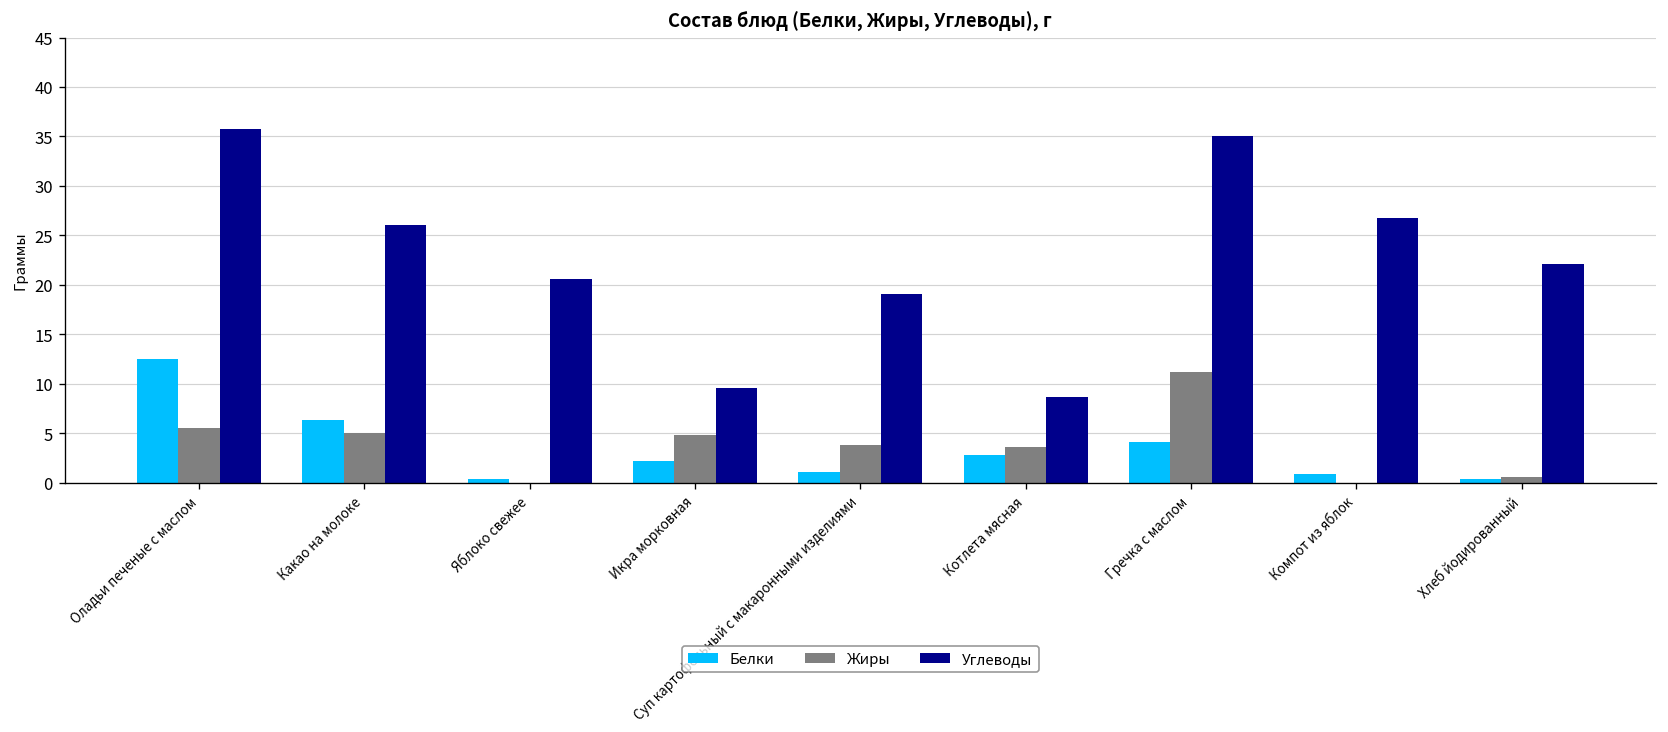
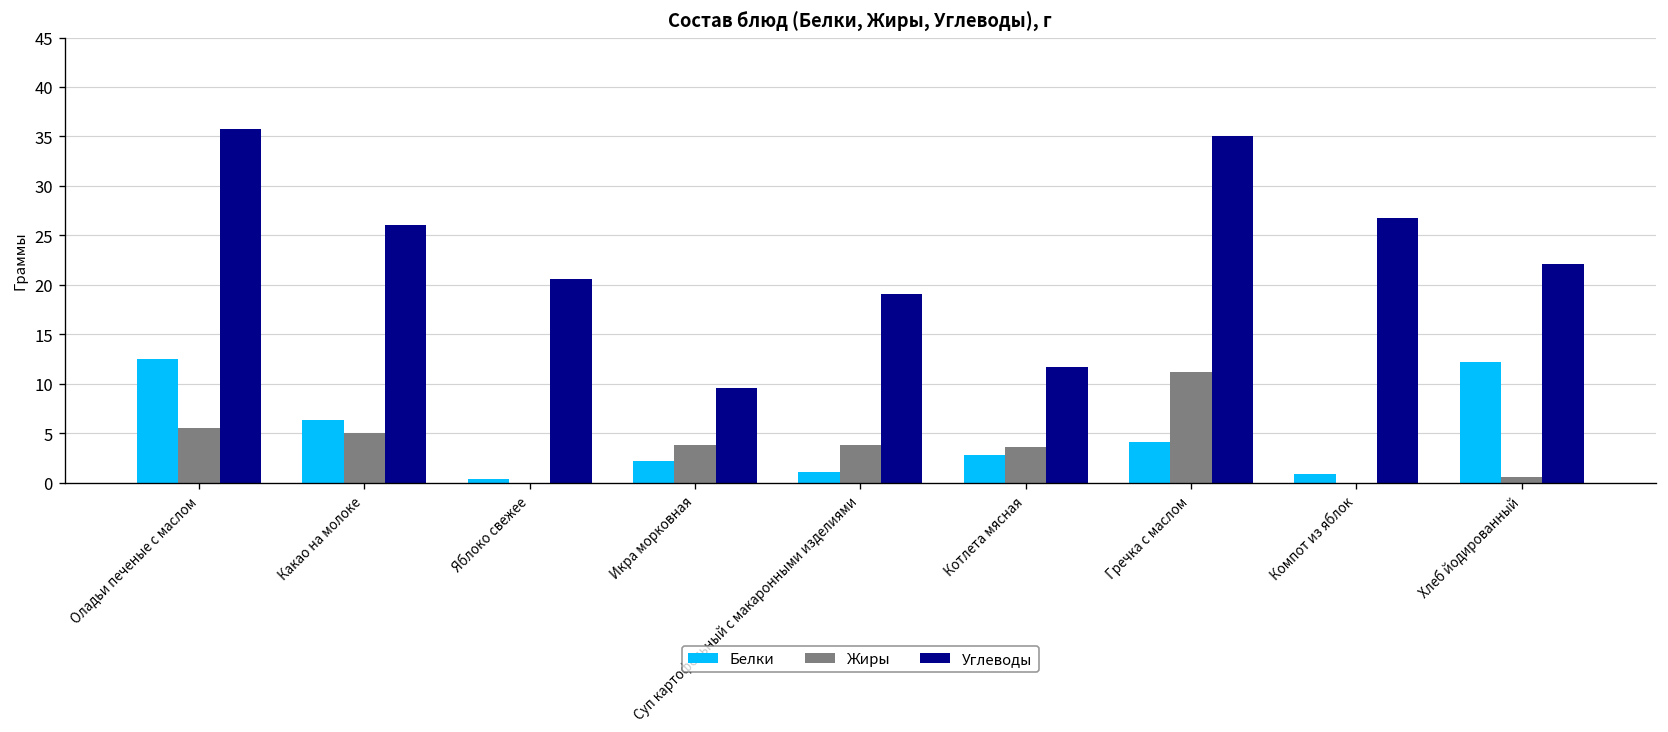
  {
    "Белки": {
      "Оладьи печеные с маслом": 12,
      "Какао на молоке": 6,
      "Яблоко свежее": 0,
      "Икра морковная": 2,
      "Суп картофельный с макаронными изделиями": 1,
      "Котлета мясная": 3,
      "Гречка с маслом": 4,
      "Компот из яблок": 1,
-     "Хлеб йодированный": 0
+     "Хлеб йодированный": 12
    },
    "Жиры": {
      "Оладьи печеные с маслом": 6,
      "Какао на молоке": 5,
      "Яблоко свежее": 0,
-     "Икра морковная": 5,
+     "Икра морковная": 4,
      "Суп картофельный с макаронными изделиями": 4,
      "Котлета мясная": 4,
      "Гречка с маслом": 11,
      "Компот из яблок": 0,
      "Хлеб йодированный": 1
    },
    "Углеводы": {
      "Оладьи печеные с маслом": 36,
      "Какао на молоке": 26,
      "Яблоко свежее": 21,
      "Икра морковная": 10,
      "Суп картофельный с макаронными изделиями": 19,
-     "Котлета мясная": 9,
+     "Котлета мясная": 12,
      "Гречка с маслом": 35,
      "Компот из яблок": 27,
      "Хлеб йодированный": 22
    }
  }
